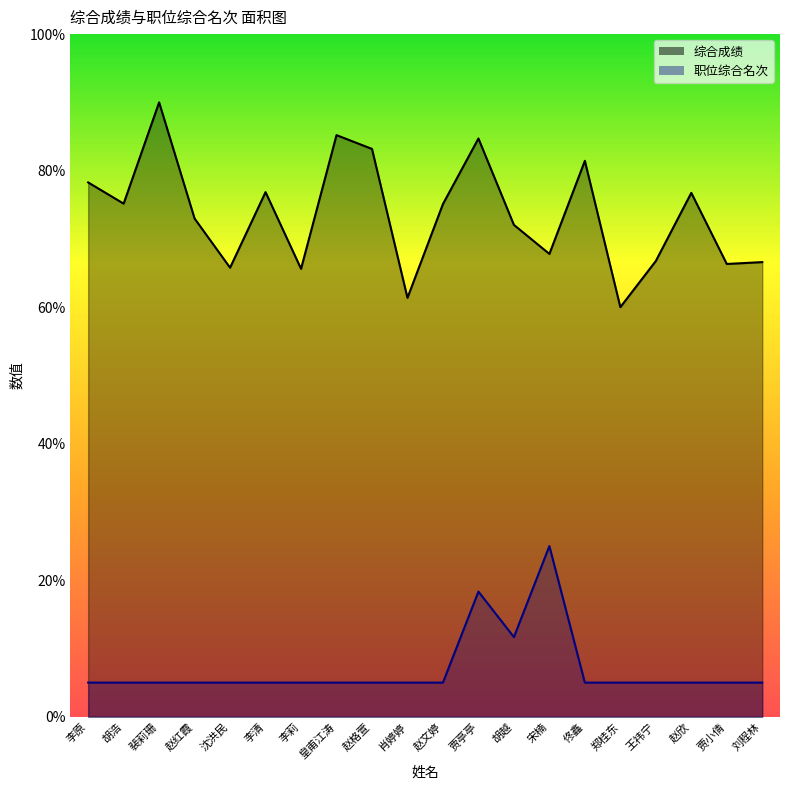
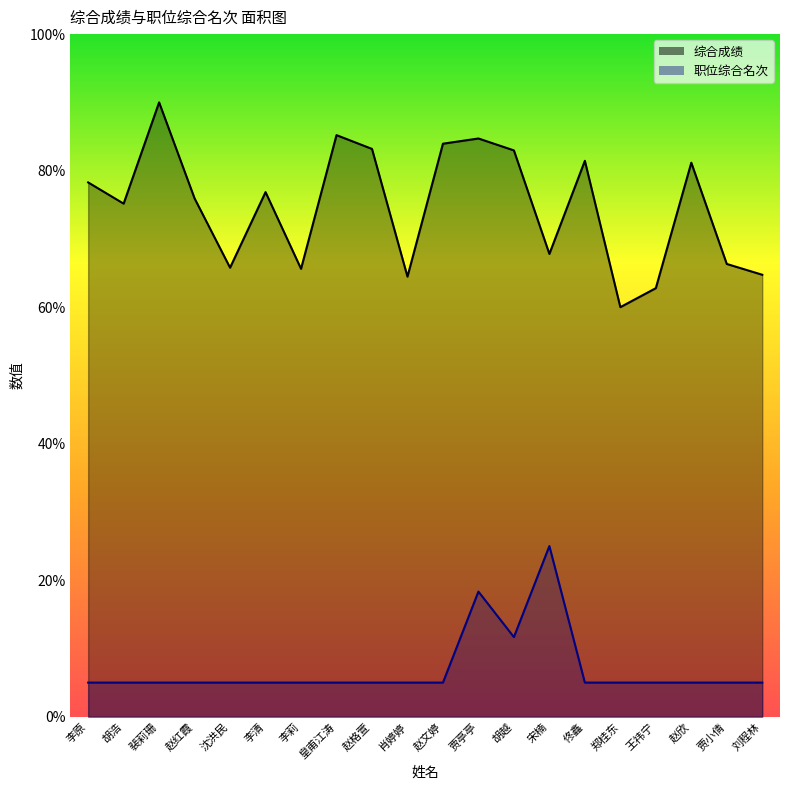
  {
    "综合成绩": {
      "李原": "78%",
      "胡浩": "75%",
      "裴莉珊": "90%",
-     "赵红霞": "73%",
+     "赵红霞": "76%",
      "沈洪民": "66%",
      "李清": "77%",
      "李莉": "66%",
      "皇甫江涛": "85%",
      "赵格萱": "83%",
-     "肖婷婷": "61%",
-     "赵文婷": "75%",
+     "肖婷婷": "64%",
+     "赵文婷": "84%",
      "贾亭亭": "85%",
-     "胡越": "72%",
+     "胡越": "83%",
      "宋楠": "68%",
      "佟鑫": "81%",
      "郑桂东": "60%",
-     "王祎宁": "67%",
-     "赵欣": "77%",
+     "王祎宁": "63%",
+     "赵欣": "81%",
      "贾小倩": "66%",
-     "刘程林": "67%"
+     "刘程林": "65%"
    },
    "职位综合名次": {
      "李原": "5%",
      "胡浩": "5%",
      "裴莉珊": "5%",
      "赵红霞": "5%",
      "沈洪民": "5%",
      "李清": "5%",
      "李莉": "5%",
      "皇甫江涛": "5%",
      "赵格萱": "5%",
      "肖婷婷": "5%",
      "赵文婷": "5%",
      "贾亭亭": "18%",
      "胡越": "12%",
      "宋楠": "25%",
      "佟鑫": "5%",
      "郑桂东": "5%",
      "王祎宁": "5%",
      "赵欣": "5%",
      "贾小倩": "5%",
      "刘程林": "5%"
    }
  }
